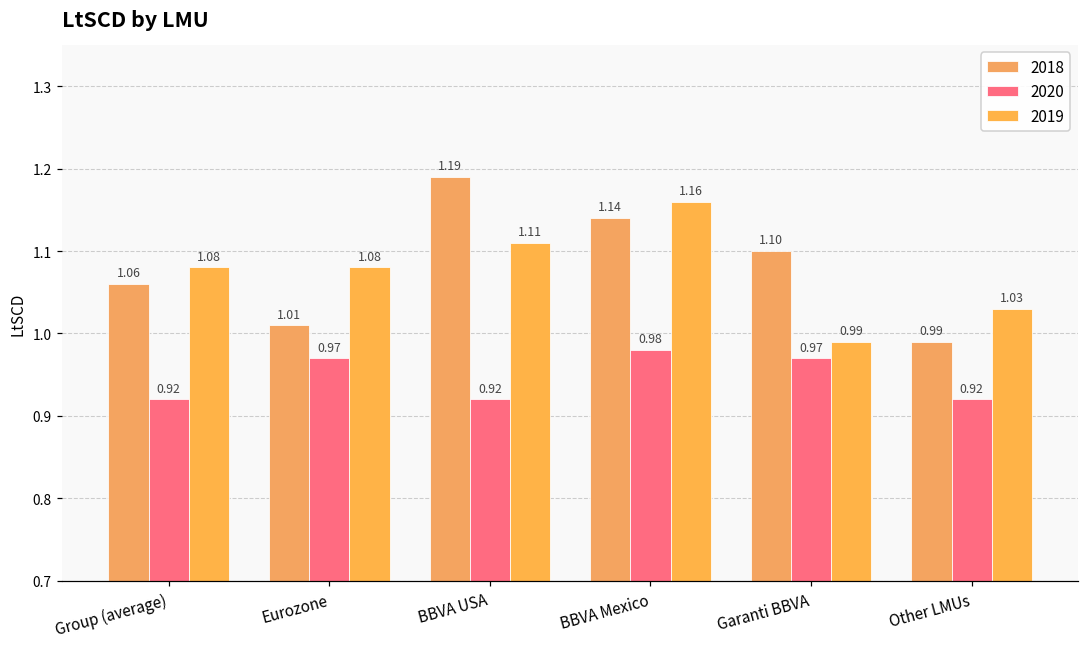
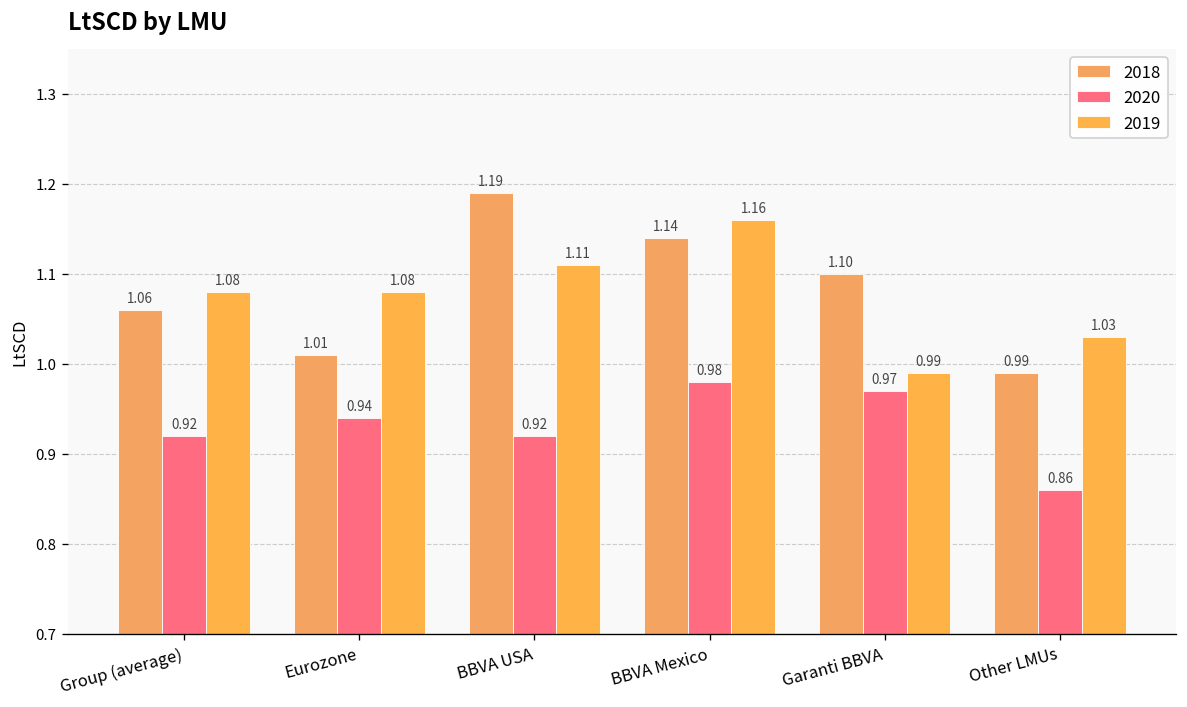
  {
    "2020": {
      "Group (average)": 0.92,
-     "Eurozone": 0.97,
+     "Eurozone": 0.94,
      "BBVA USA": 0.92,
      "BBVA Mexico": 0.98,
      "Garanti BBVA": 0.97,
-     "Other LMUs": 0.92
+     "Other LMUs": 0.86
    }
  }
